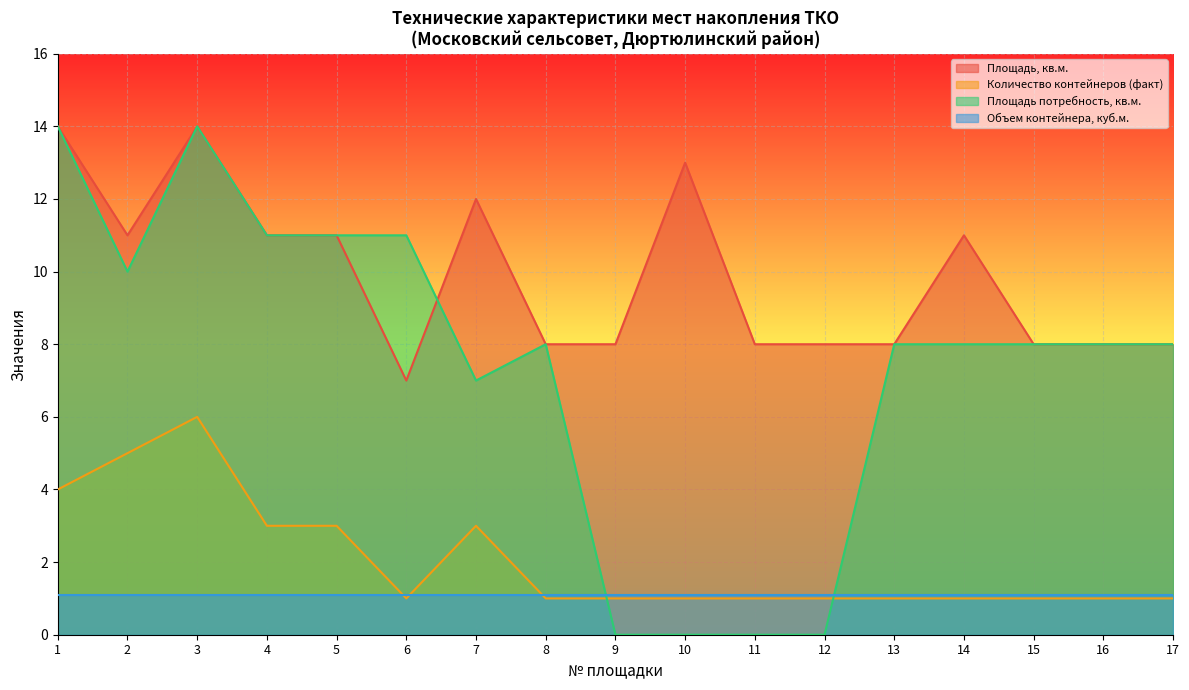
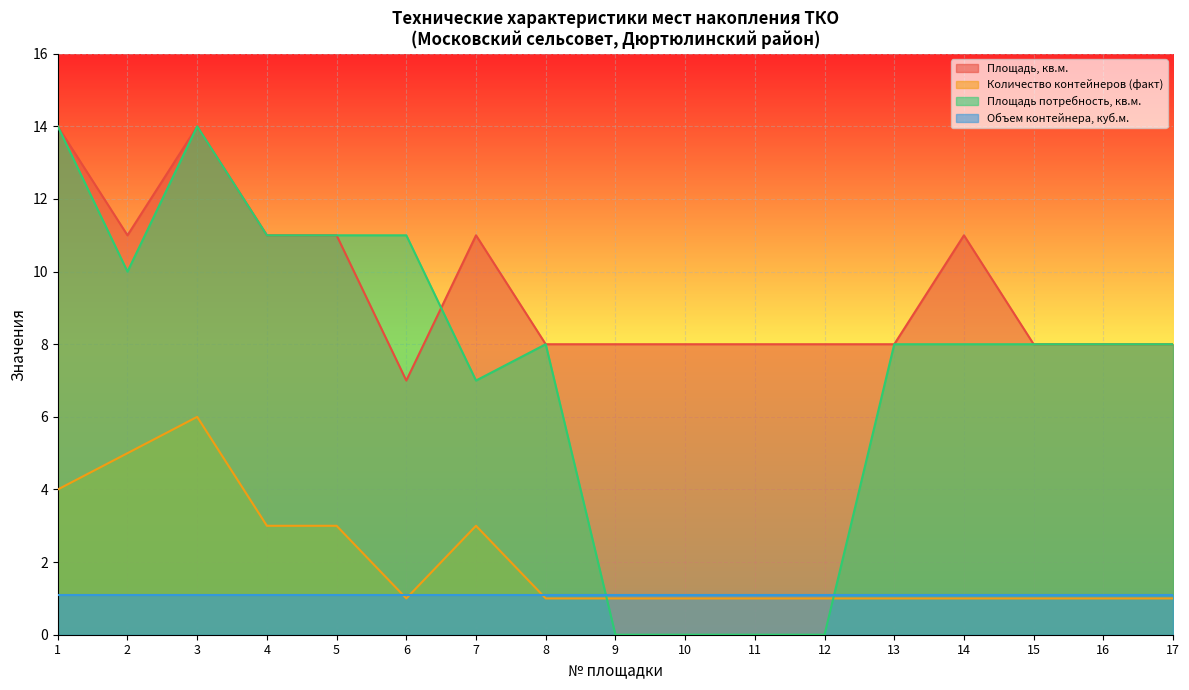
  {
    "Площадь, кв.м.": {
      "2": 11,
      "6": 7,
-     "7": 12,
+     "7": 11,
      "9": 8,
-     "10": 13,
+     "10": 8,
      "11": 8,
      "12": 8,
      "14": 11
    },
    "Количество контейнеров (факт)": {
      "1": 4,
      "2": 5,
      "3": 6,
      "4": 3,
      "5": 3,
      "6": 1,
      "7": 3,
      "8": 1,
      "9": 1,
      "10": 1,
      "11": 1,
      "12": 1,
      "13": 1,
      "14": 1,
      "15": 1,
      "16": 1,
      "17": 1
    },
    "Площадь потребность, кв.м.": {
      "2": 10,
      "6": 11,
      "7": 7,
      "9": 0,
      "10": 0,
      "11": 0,
      "12": 0,
      "14": 8
    },
    "Объем контейнера, куб.м.": {
      "1": 1.1,
      "2": 1.1,
      "3": 1.1,
      "4": 1.1,
      "5": 1.1,
      "6": 1.1,
      "7": 1.1,
      "8": 1.1,
      "9": 1.1,
      "10": 1.1,
      "11": 1.1,
      "12": 1.1,
      "13": 1.1,
      "14": 1.1,
      "15": 1.1,
      "16": 1.1,
      "17": 1.1
    }
  }
